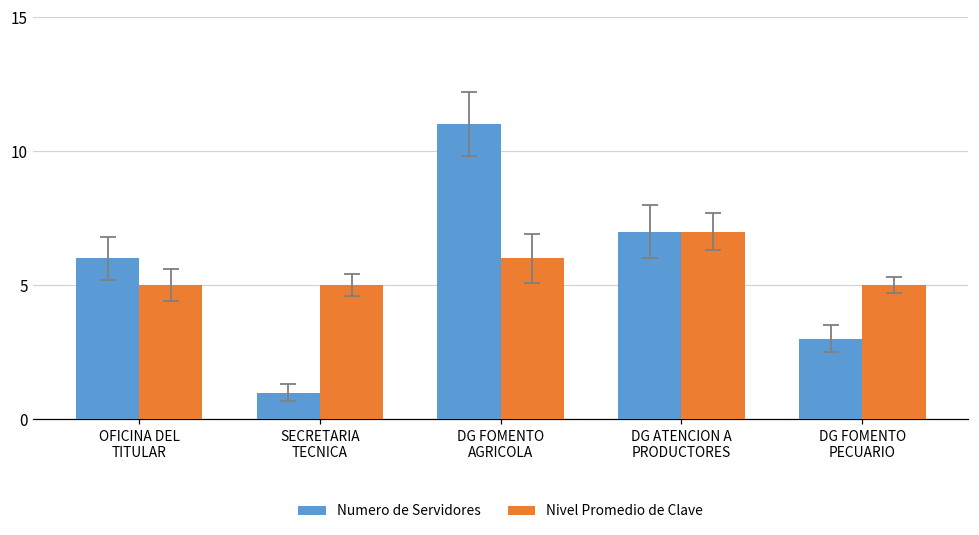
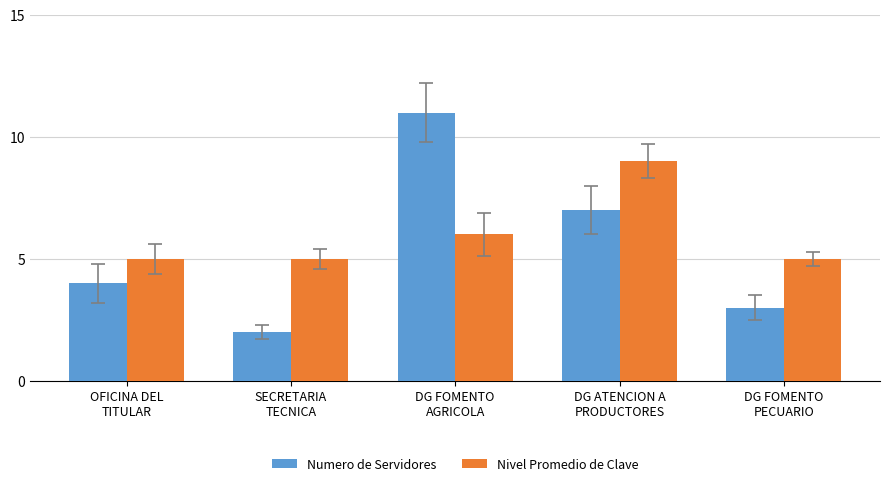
  {
    "Numero de Servidores": {
-     "OFICINA DEL TITULAR": 6,
-     "SECRETARIA TECNICA": 1,
+     "OFICINA DEL TITULAR": 4,
+     "SECRETARIA TECNICA": 2,
      "DG FOMENTO AGRICOLA": 11,
      "DG ATENCION A PRODUCTORES": 7,
      "DG FOMENTO PECUARIO": 3
    },
    "Nivel Promedio de Clave": {
      "OFICINA DEL TITULAR": 5,
      "SECRETARIA TECNICA": 5,
      "DG FOMENTO AGRICOLA": 6,
-     "DG ATENCION A PRODUCTORES": 7,
+     "DG ATENCION A PRODUCTORES": 9,
      "DG FOMENTO PECUARIO": 5
    }
  }
